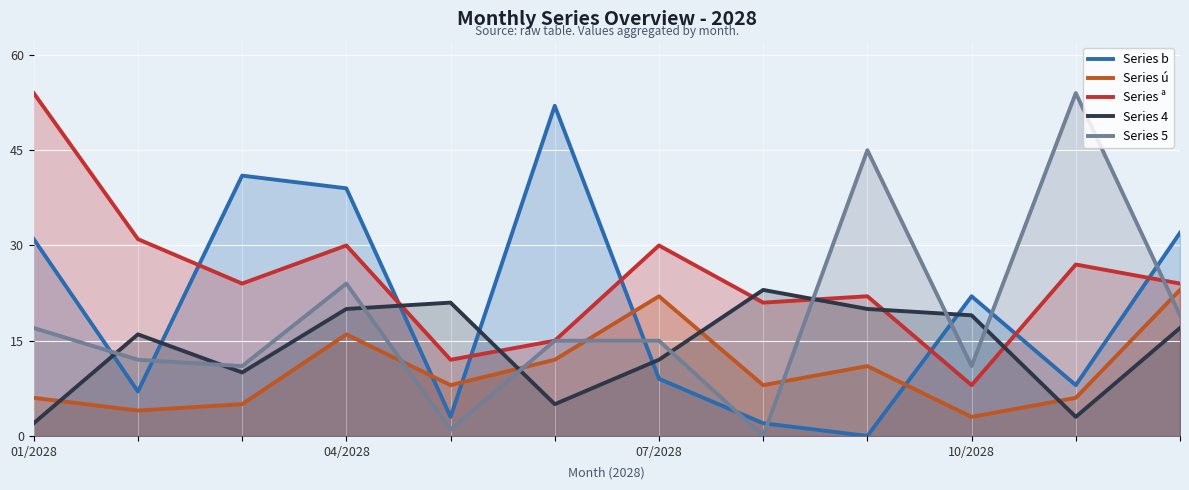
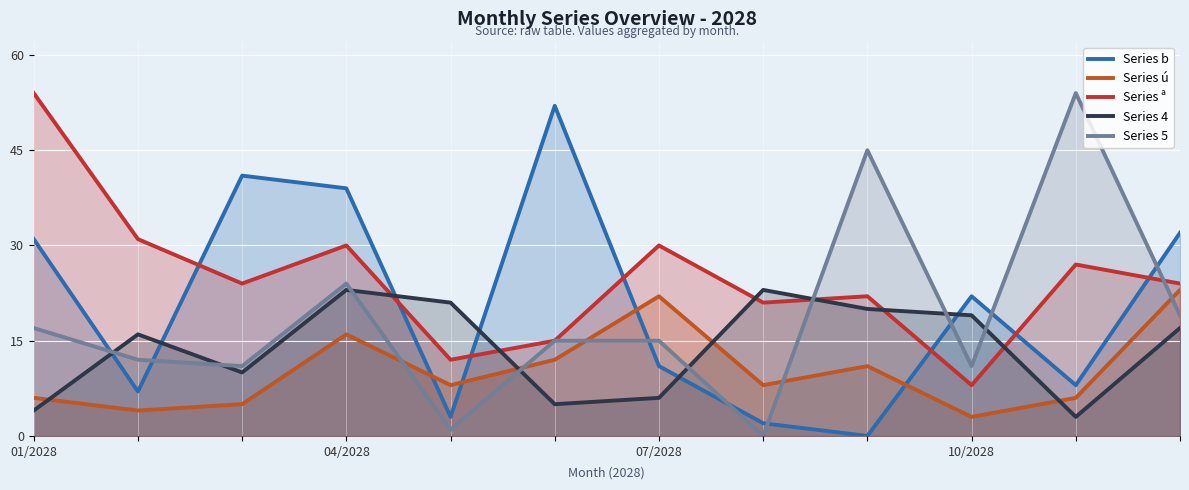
  {
    "Series b": {
      "01/2028": 31,
      "04/2028": 39,
-     "07/2028": 9,
+     "07/2028": 11,
      "10/2028": 22
    },
    "Series 4": {
-     "01/2028": 2,
-     "04/2028": 20,
-     "07/2028": 12,
+     "01/2028": 4,
+     "04/2028": 23,
+     "07/2028": 6,
      "10/2028": 19
    },
    "Series 5": {
      "01/2028": 17,
      "04/2028": 24,
      "07/2028": 15,
      "10/2028": 11
    }
  }
